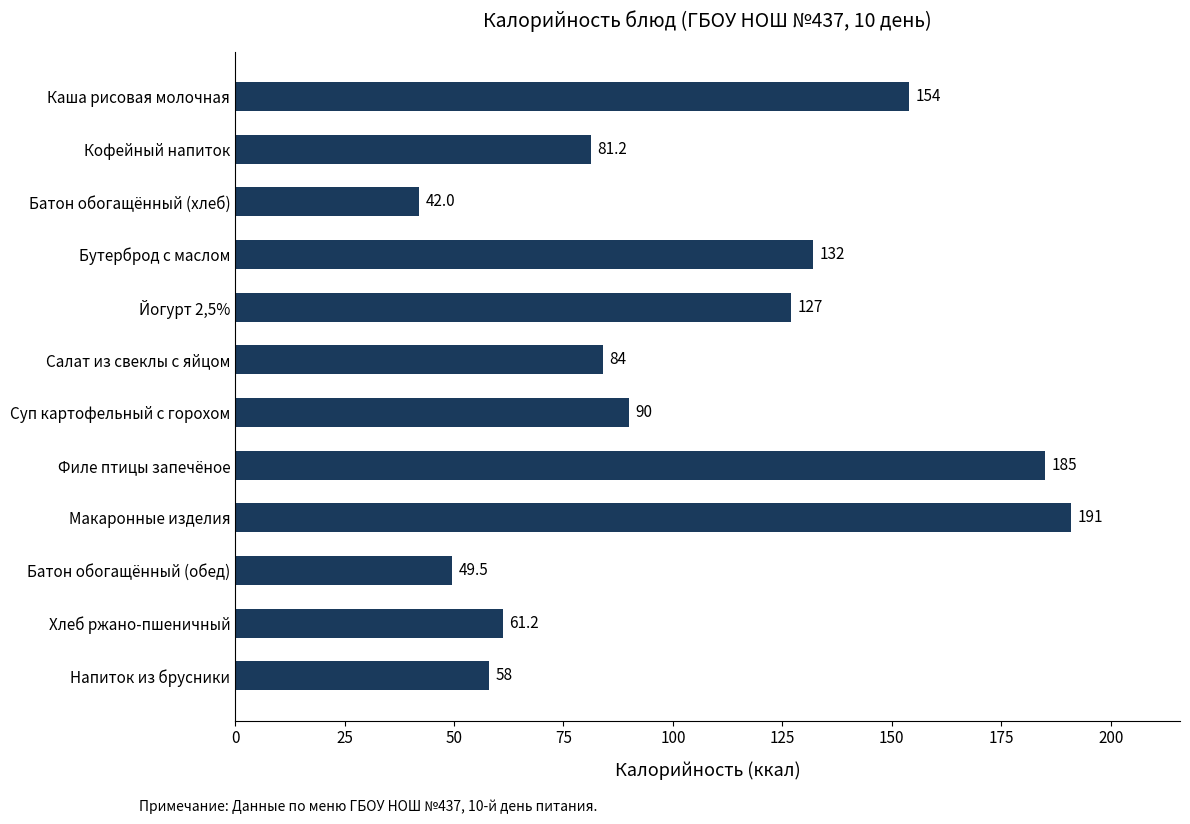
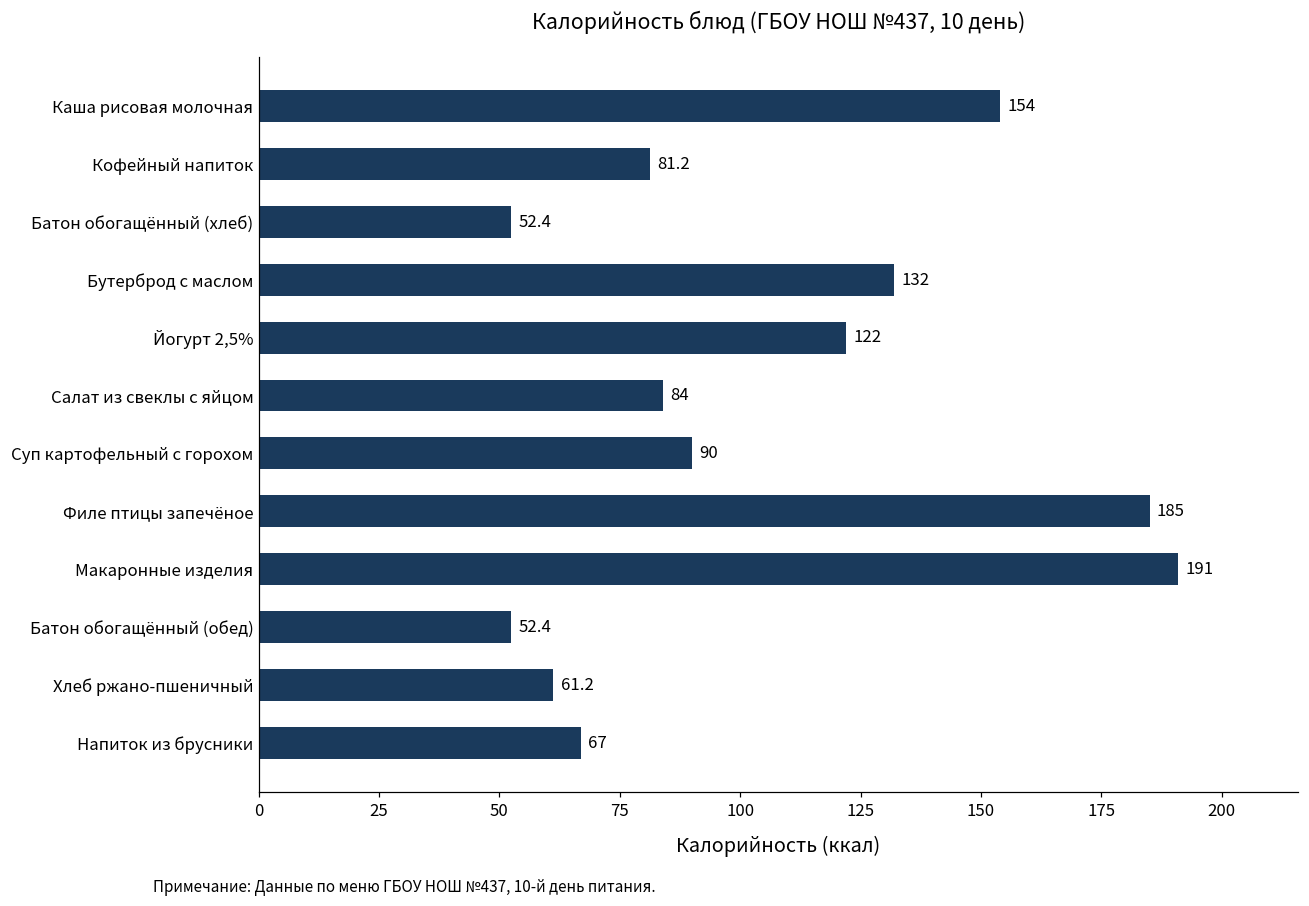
  {
    "Каша рисовая молочная": 154,
    "Кофейный напиток": 81.2,
-   "Батон обогащённый (хлеб)": 42.0,
+   "Батон обогащённый (хлеб)": 52.4,
    "Бутерброд с маслом": 132,
-   "Йогурт 2,5%": 127,
+   "Йогурт 2,5%": 122,
    "Салат из свеклы с яйцом": 84,
    "Суп картофельный с горохом": 90,
    "Филе птицы запечёное": 185,
    "Макаронные изделия": 191,
-   "Батон обогащённый (обед)": 49.5,
+   "Батон обогащённый (обед)": 52.4,
    "Хлеб ржано-пшеничный": 61.2,
-   "Напиток из брусники": 58
+   "Напиток из брусники": 67
  }
